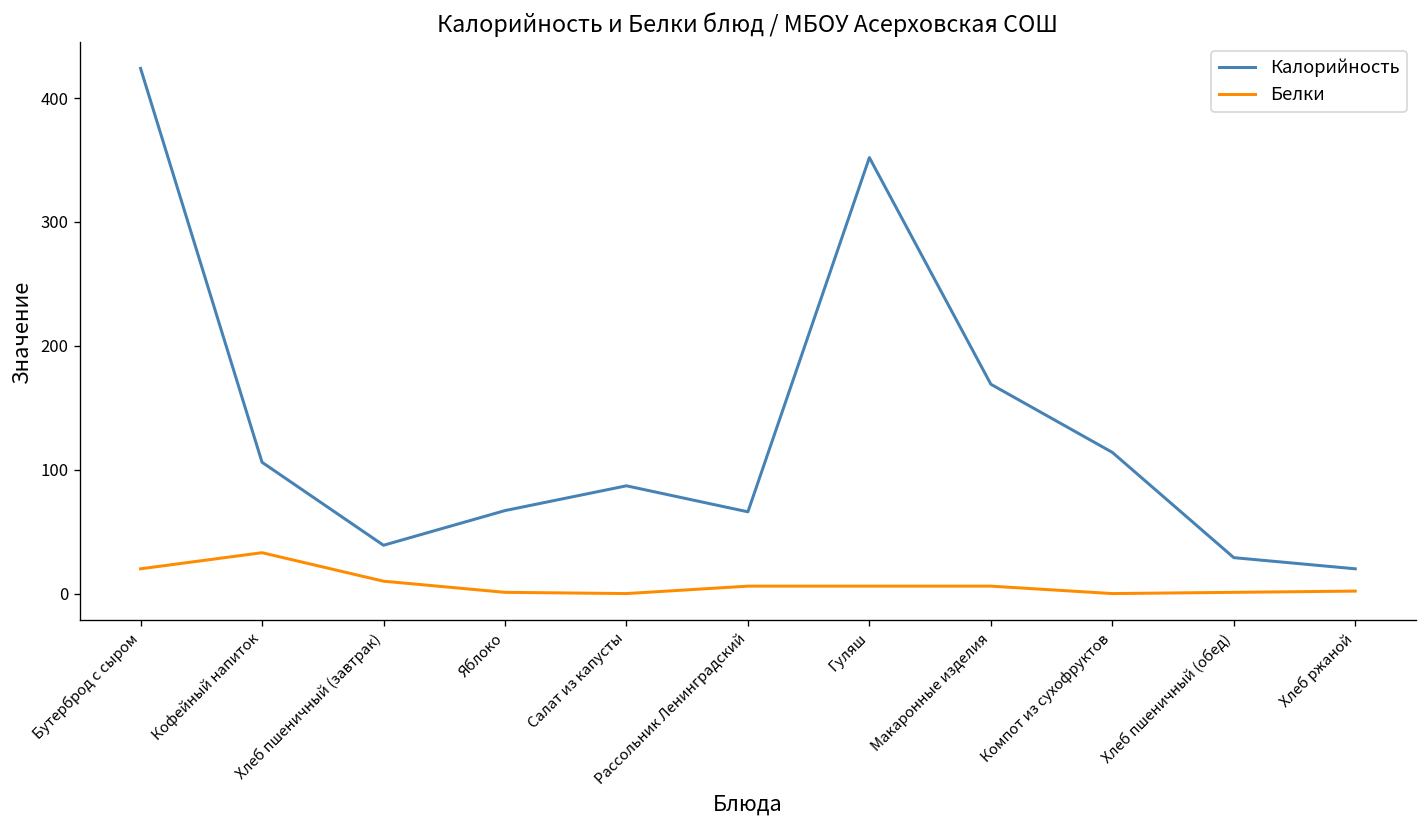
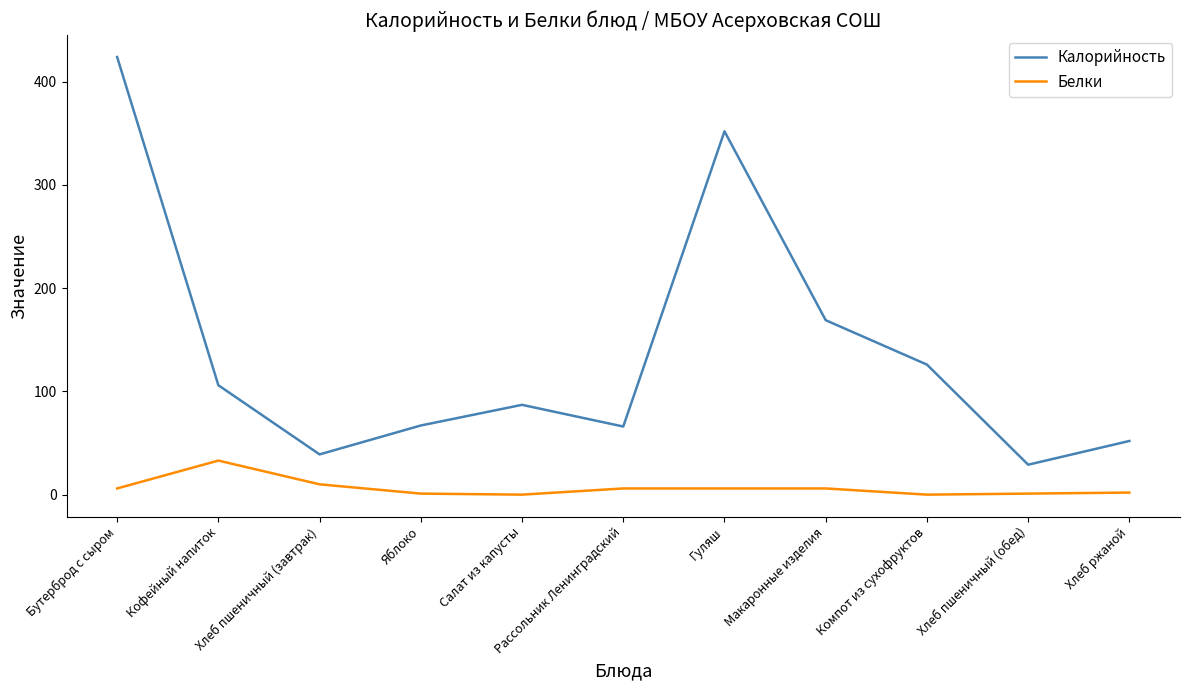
  {
    "Калорийность": {
      "Бутерброд с сыром": 424,
      "Кофейный напиток": 106,
      "Хлеб пшеничный (завтрак)": 39,
      "Яблоко": 67,
      "Салат из капусты": 87,
      "Рассольник Ленинградский": 66,
      "Гуляш": 352,
      "Макаронные изделия": 169,
-     "Компот из сухофруктов": 114,
+     "Компот из сухофруктов": 126,
      "Хлеб пшеничный (обед)": 29,
-     "Хлеб ржаной": 20
+     "Хлеб ржаной": 52
    },
    "Белки": {
-     "Бутерброд с сыром": 20,
+     "Бутерброд с сыром": 6,
      "Кофейный напиток": 33,
      "Хлеб пшеничный (завтрак)": 10,
      "Яблоко": 1,
      "Салат из капусты": 0,
      "Рассольник Ленинградский": 6,
      "Гуляш": 6,
      "Макаронные изделия": 6,
      "Компот из сухофруктов": 0,
      "Хлеб пшеничный (обед)": 1,
      "Хлеб ржаной": 2
    }
  }
